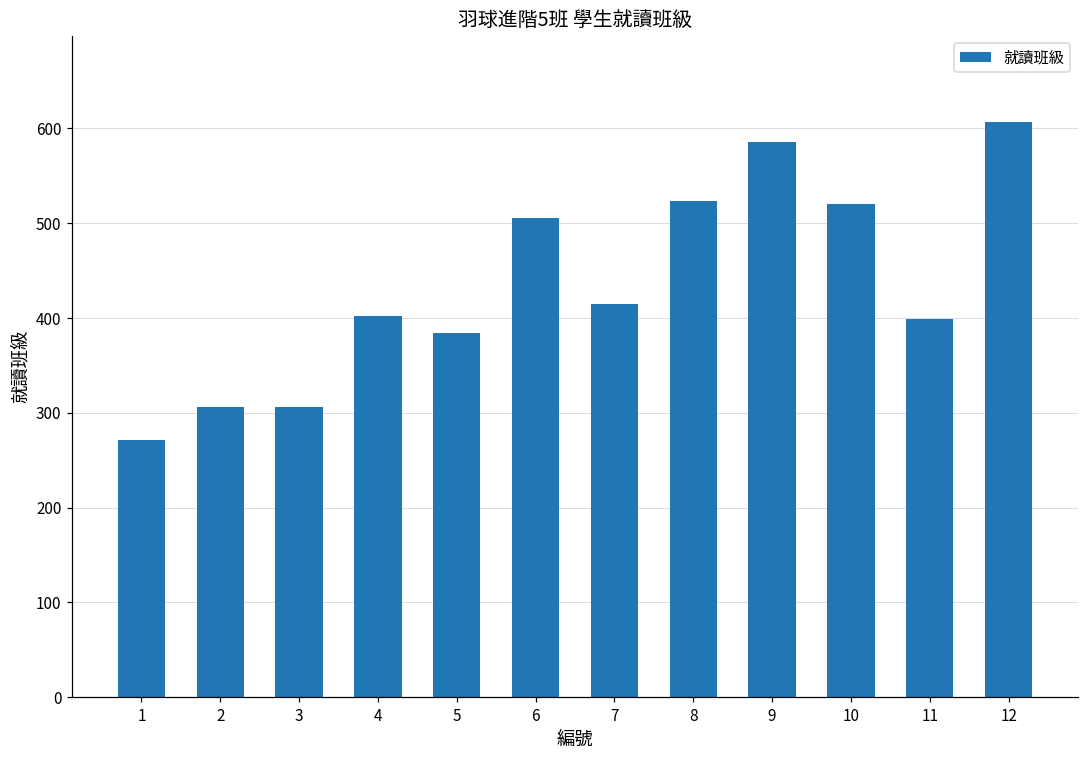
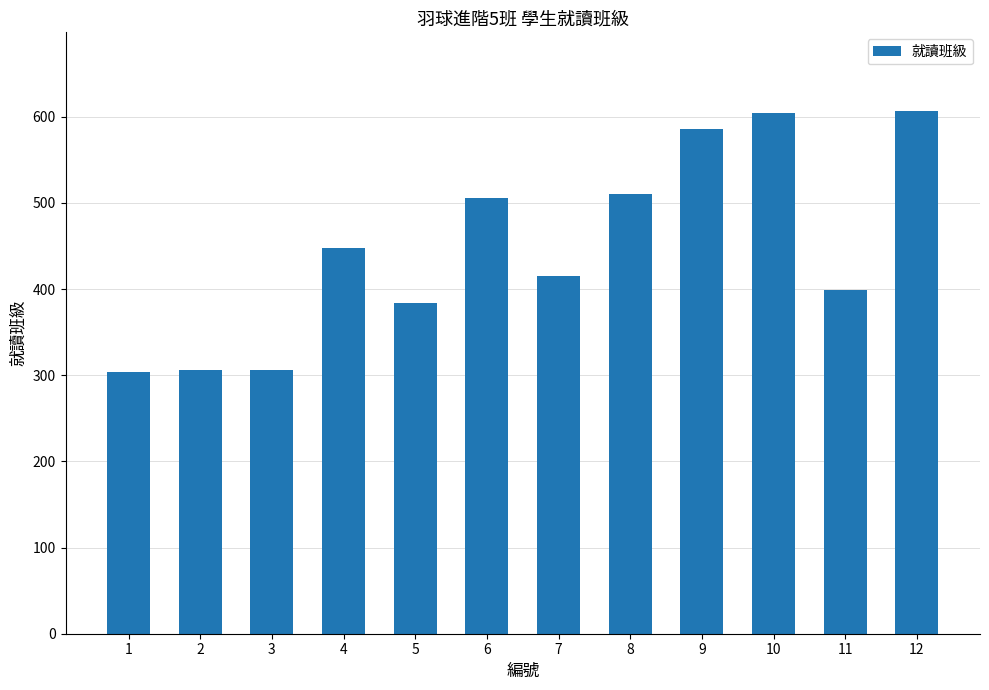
  {
-   "1": 270,
+   "1": 300,
    "2": 310,
    "3": 310,
-   "4": 400,
+   "4": 450,
    "5": 380,
    "6": 510,
    "7": 420,
-   "8": 520,
+   "8": 510,
    "9": 590,
-   "10": 520,
+   "10": 600,
    "11": 400,
    "12": 610
  }
